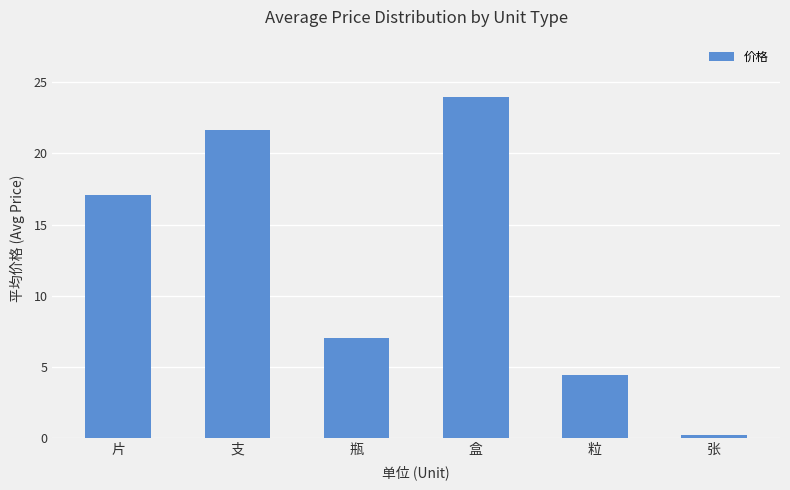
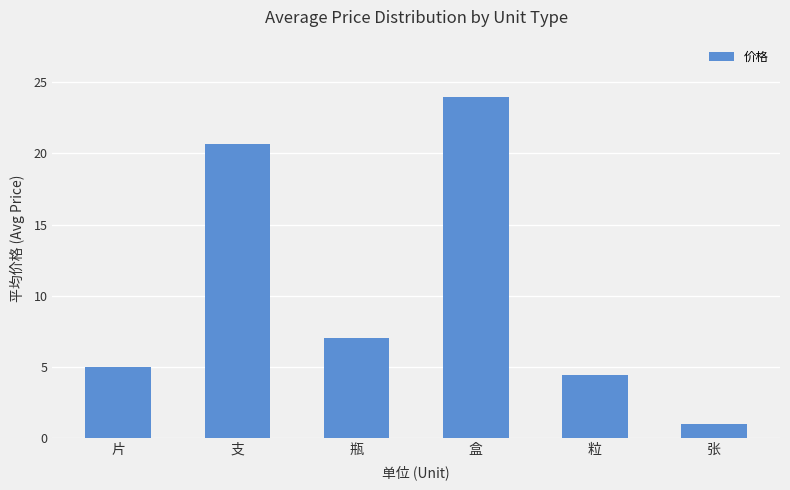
  {
-   "片": 17.1,
-   "支": 21.7,
+   "片": 5.0,
+   "支": 20.6,
    "瓶": 7.0,
    "盒": 24.0,
    "粒": 4.4,
-   "张": 0.2
+   "张": 1.0
  }
